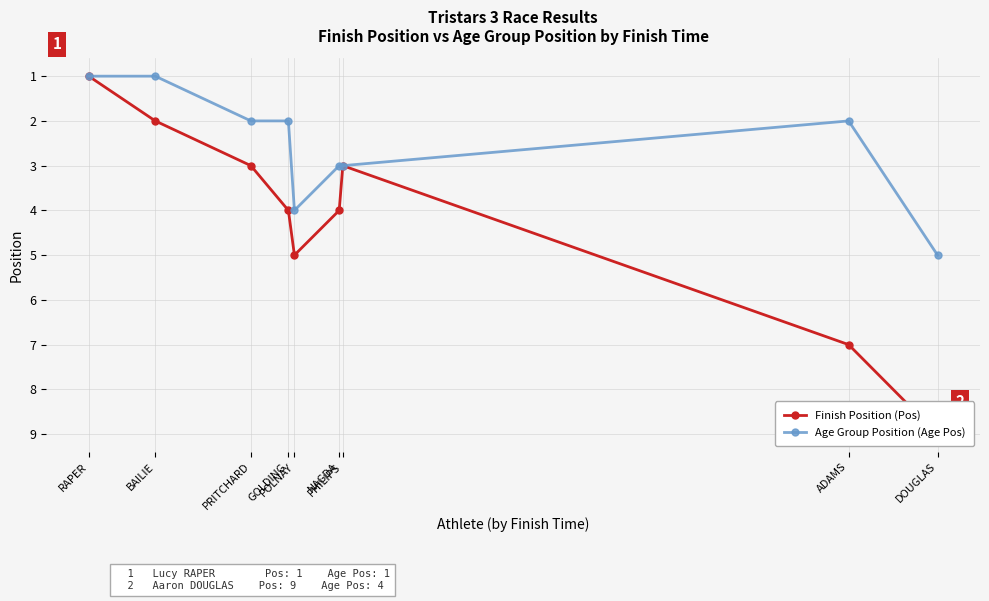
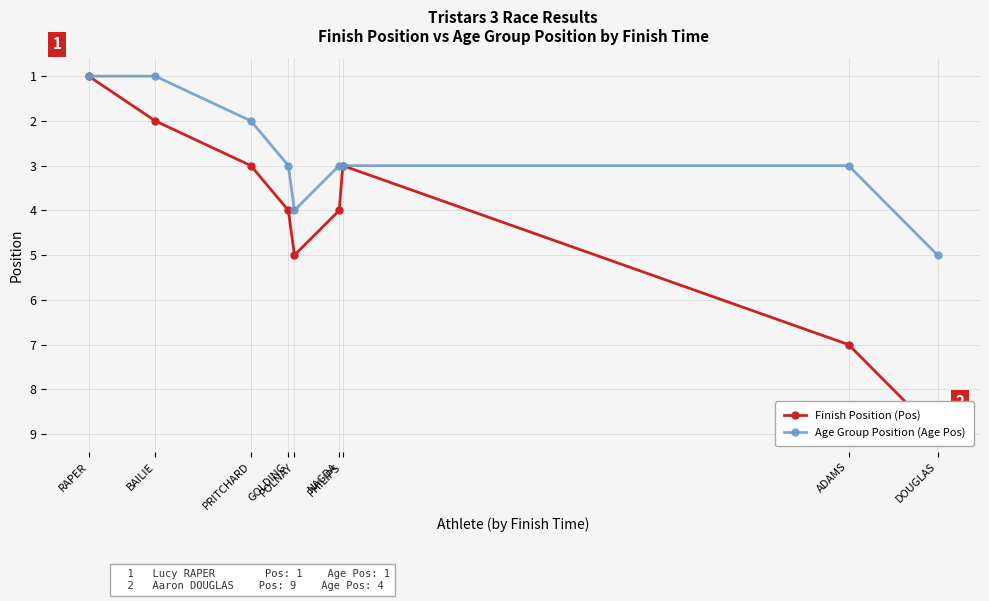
  {
    "Finish Position (Pos)": {
      "BAILIE": 2,
      "PRITCHARD": 3,
      "GOLDING": 4,
      "POLNAY": 5,
      "NAGDA": 4,
      "ADAMS": 7
    },
    "Age Group Position (Age Pos)": {
      "BAILIE": 1,
      "PRITCHARD": 2,
-     "GOLDING": 2,
+     "GOLDING": 3,
      "POLNAY": 4,
      "NAGDA": 3,
-     "ADAMS": 2,
+     "ADAMS": 3,
      "DOUGLAS": 5
    }
  }
